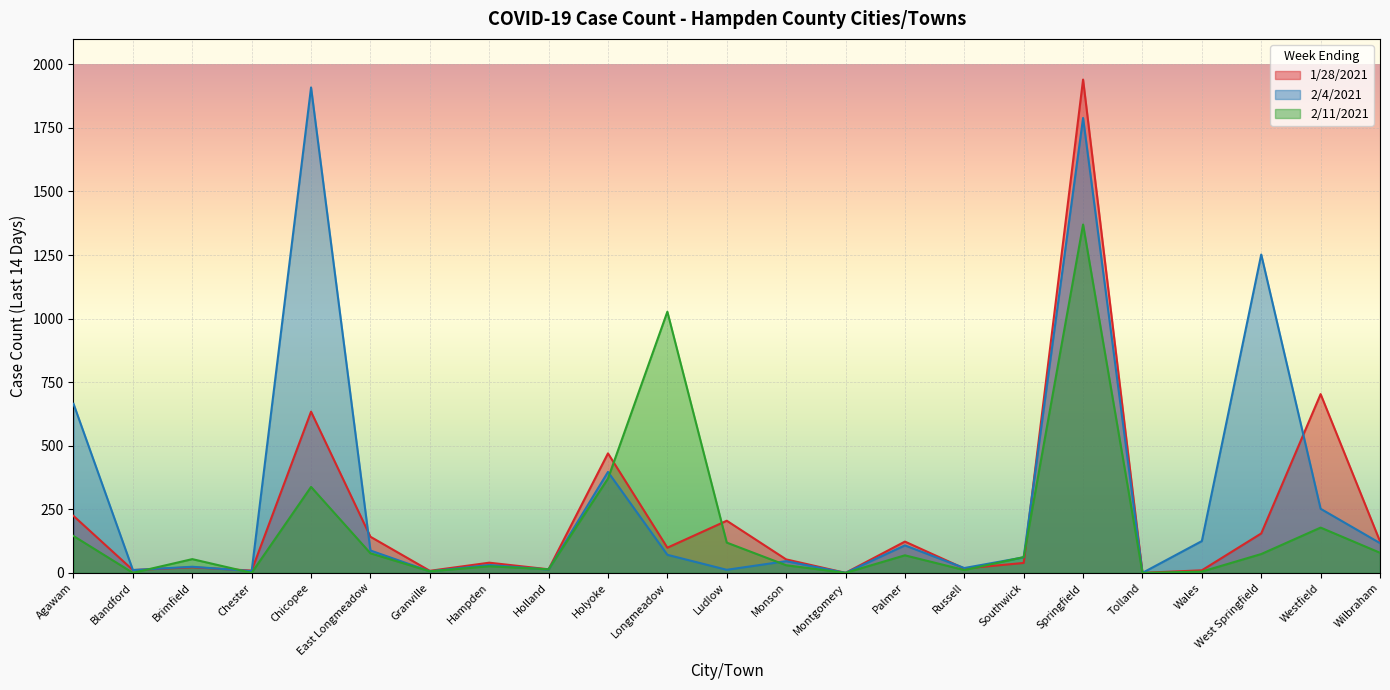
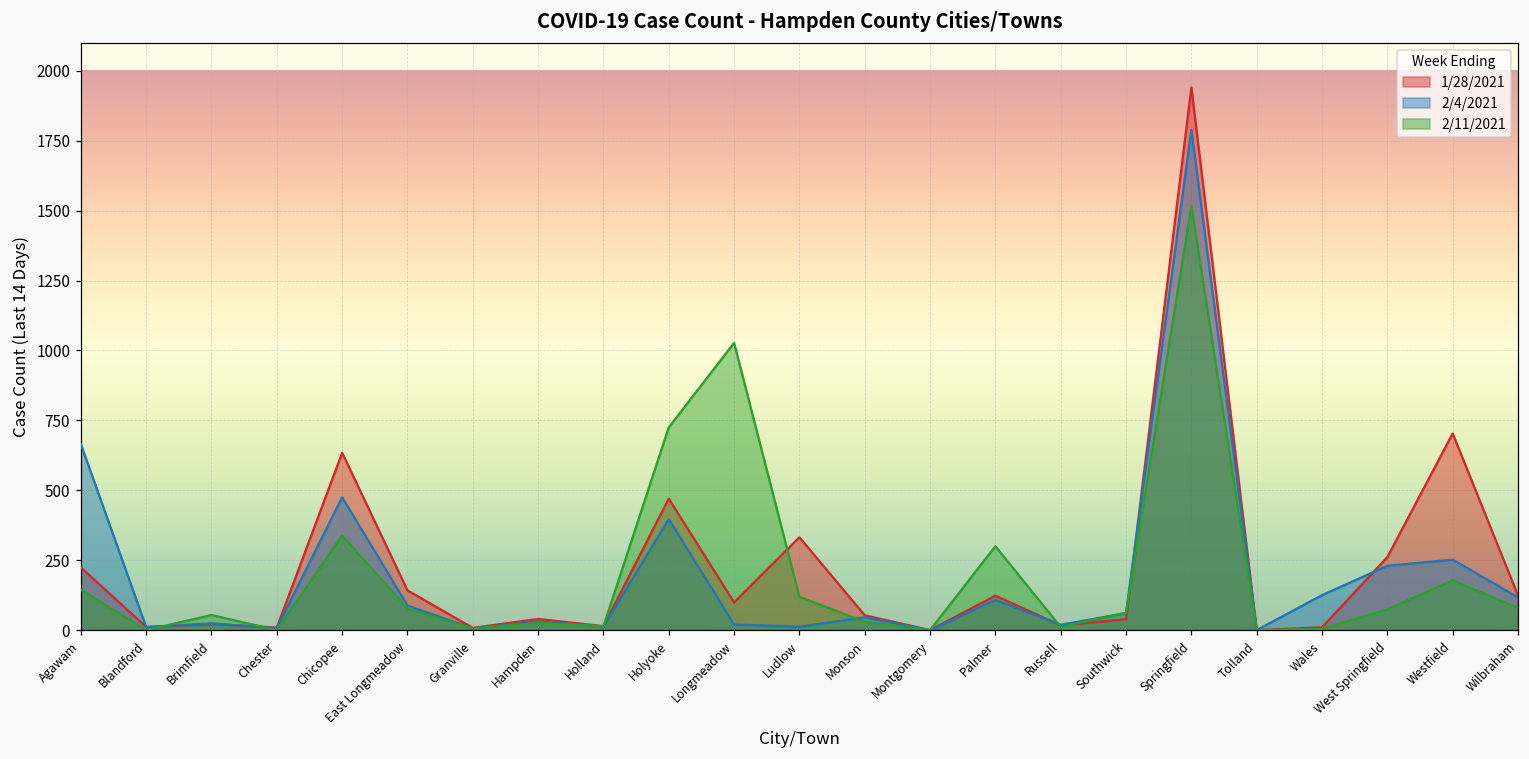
  {
    "1/28/2021": {
      "Agawam": 220,
      "Chicopee": 630,
      "East Longmeadow": 140,
      "Holyoke": 470,
      "Longmeadow": 100,
-     "Ludlow": 210,
+     "Ludlow": 330,
      "Palmer": 120,
      "Southwick": 40,
      "Springfield": 1940,
-     "West Springfield": 160,
+     "West Springfield": 260,
      "Westfield": 700
    },
    "2/4/2021": {
      "Agawam": 670,
-     "Chicopee": 1910,
+     "Chicopee": 480,
      "East Longmeadow": 90,
      "Holyoke": 400,
-     "Longmeadow": 70,
+     "Longmeadow": 20,
      "Ludlow": 10,
      "Palmer": 110,
      "Springfield": 1790,
      "Wales": 130,
-     "West Springfield": 1250,
+     "West Springfield": 230,
      "Westfield": 250
    },
    "2/11/2021": {
      "Agawam": 150,
      "Blandford": 0,
      "Brimfield": 50,
      "Chicopee": 340,
      "East Longmeadow": 80,
-     "Holyoke": 370,
+     "Holyoke": 730,
      "Longmeadow": 1030,
      "Ludlow": 120,
      "Monson": 30,
-     "Palmer": 70,
-     "Springfield": 1370,
+     "Palmer": 300,
+     "Springfield": 1520,
      "West Springfield": 70,
      "Westfield": 180,
      "Wilbraham": 80
    }
  }
